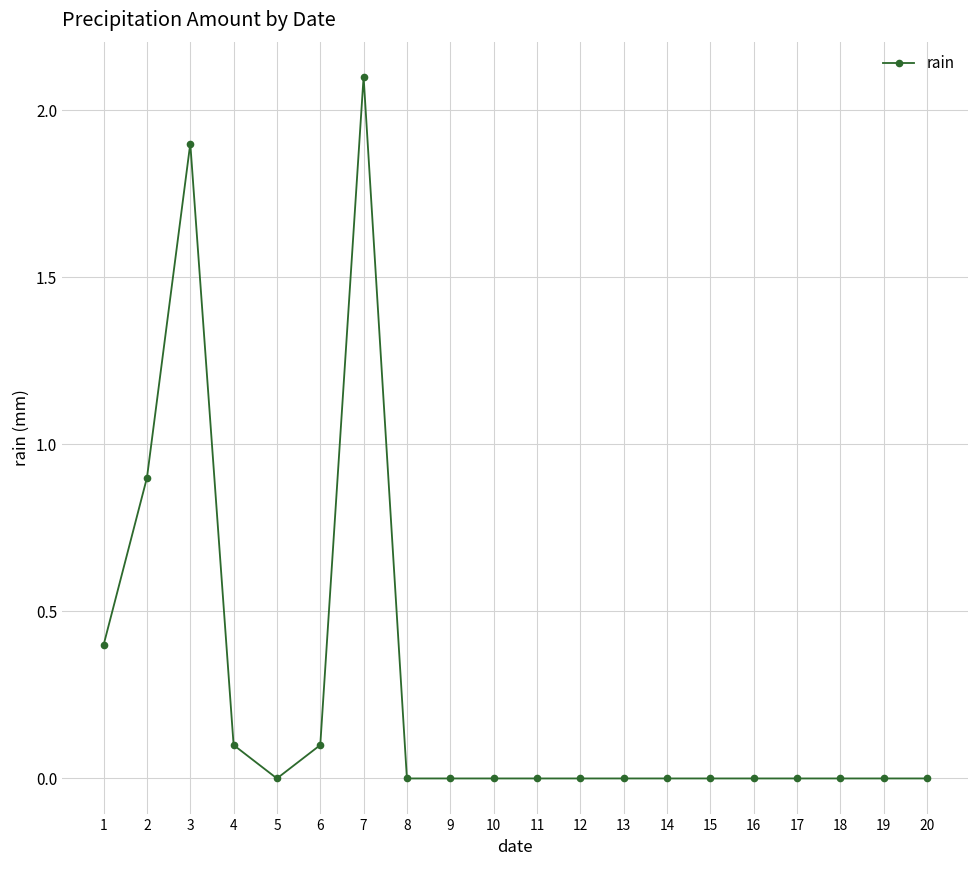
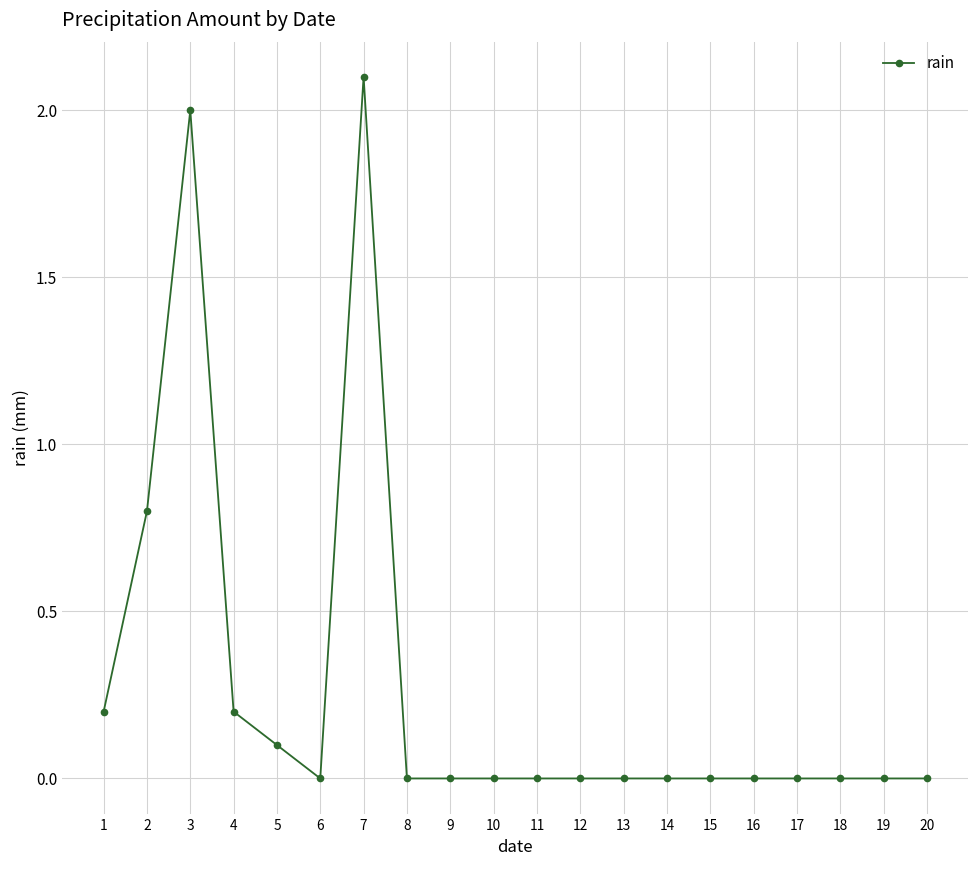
  {
-   "1": 0.4,
-   "2": 0.9,
-   "3": 1.9,
-   "4": 0.1,
-   "5": 0.0,
-   "6": 0.1,
+   "1": 0.2,
+   "2": 0.8,
+   "3": 2.0,
+   "4": 0.2,
+   "5": 0.1,
+   "6": 0.0,
    "7": 2.1,
    "8": 0.0,
    "9": 0.0,
    "10": 0.0,
    "11": 0.0,
    "12": 0.0,
    "13": 0.0,
    "14": 0.0,
    "15": 0.0,
    "16": 0.0,
    "17": 0.0,
    "18": 0.0,
    "19": 0.0,
    "20": 0.0
  }
